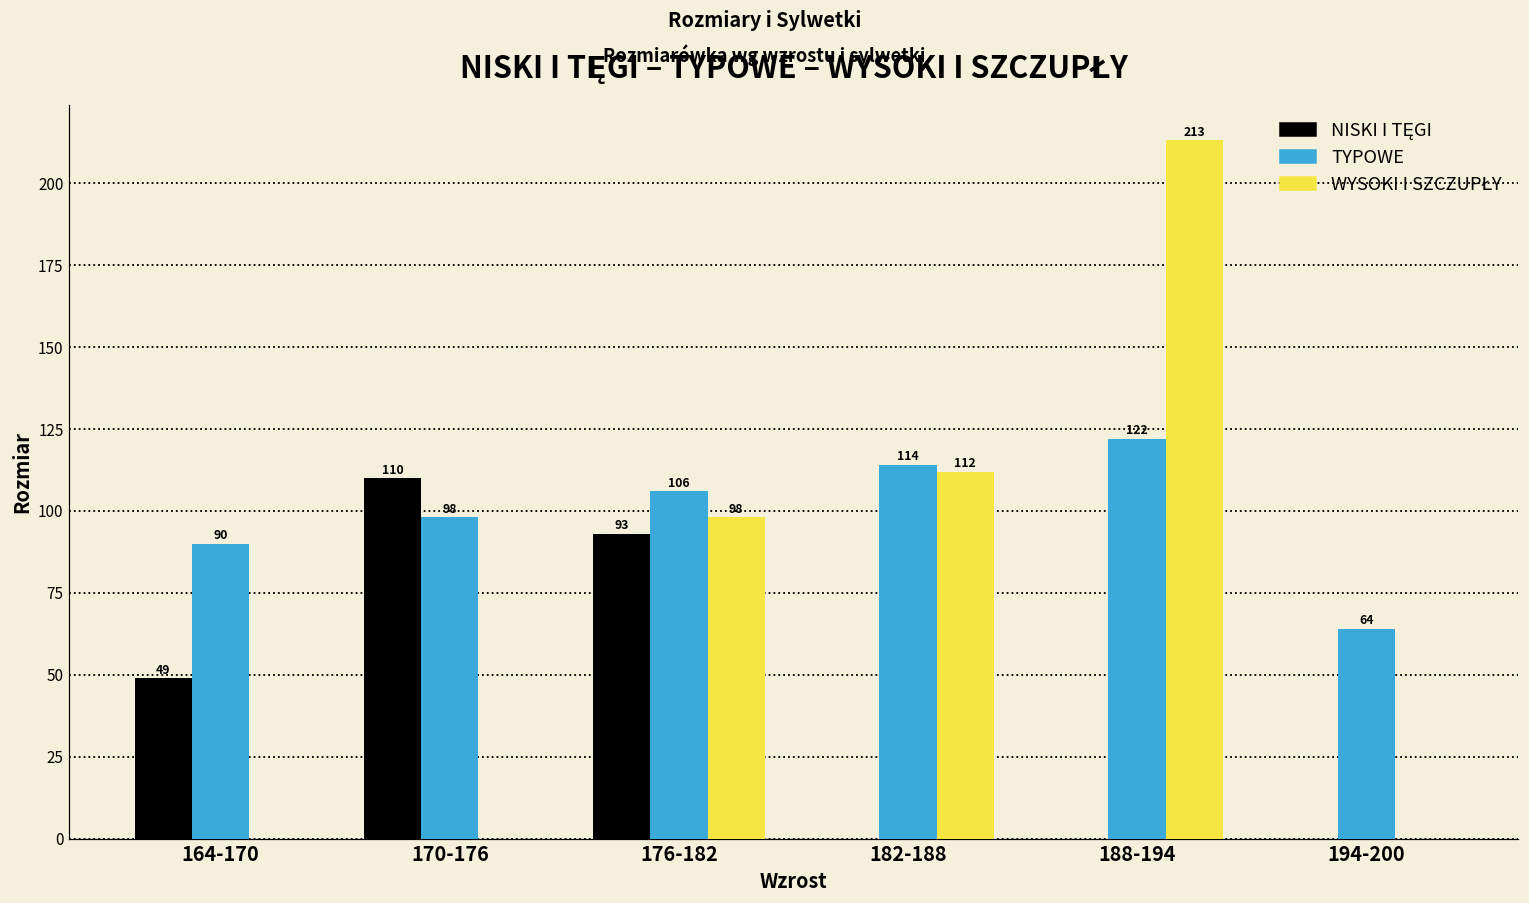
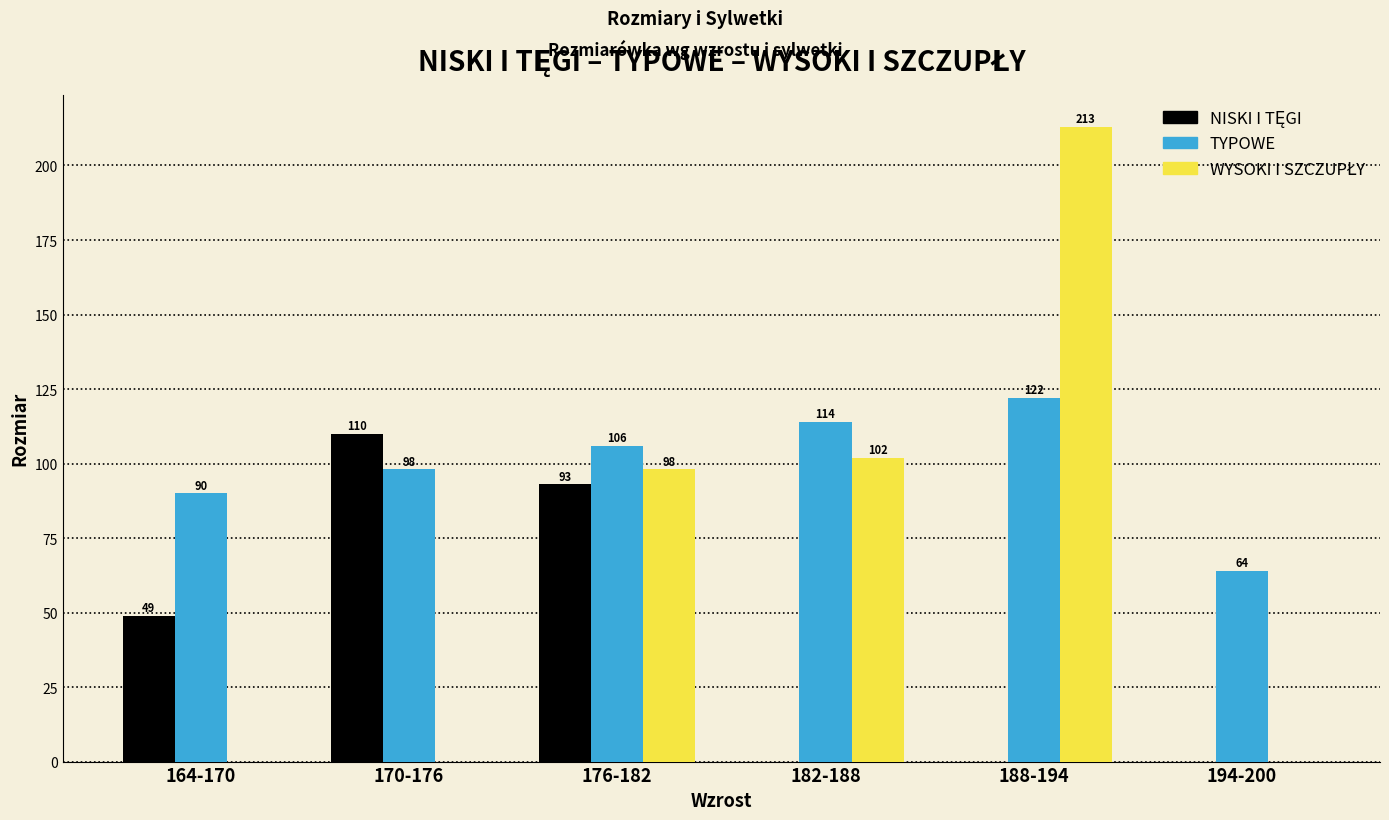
  {
    "NISKI I TĘGI": {
      "164-170": 49,
      "170-176": 110,
      "176-182": 93
    },
    "TYPOWE": {
      "164-170": 90,
      "170-176": 98,
      "176-182": 106,
      "182-188": 114,
      "188-194": 122,
      "194-200": 64
    },
    "WYSOKI I SZCZUPŁY": {
      "176-182": 98,
-     "182-188": 112,
+     "182-188": 102,
      "188-194": 213
    }
  }
